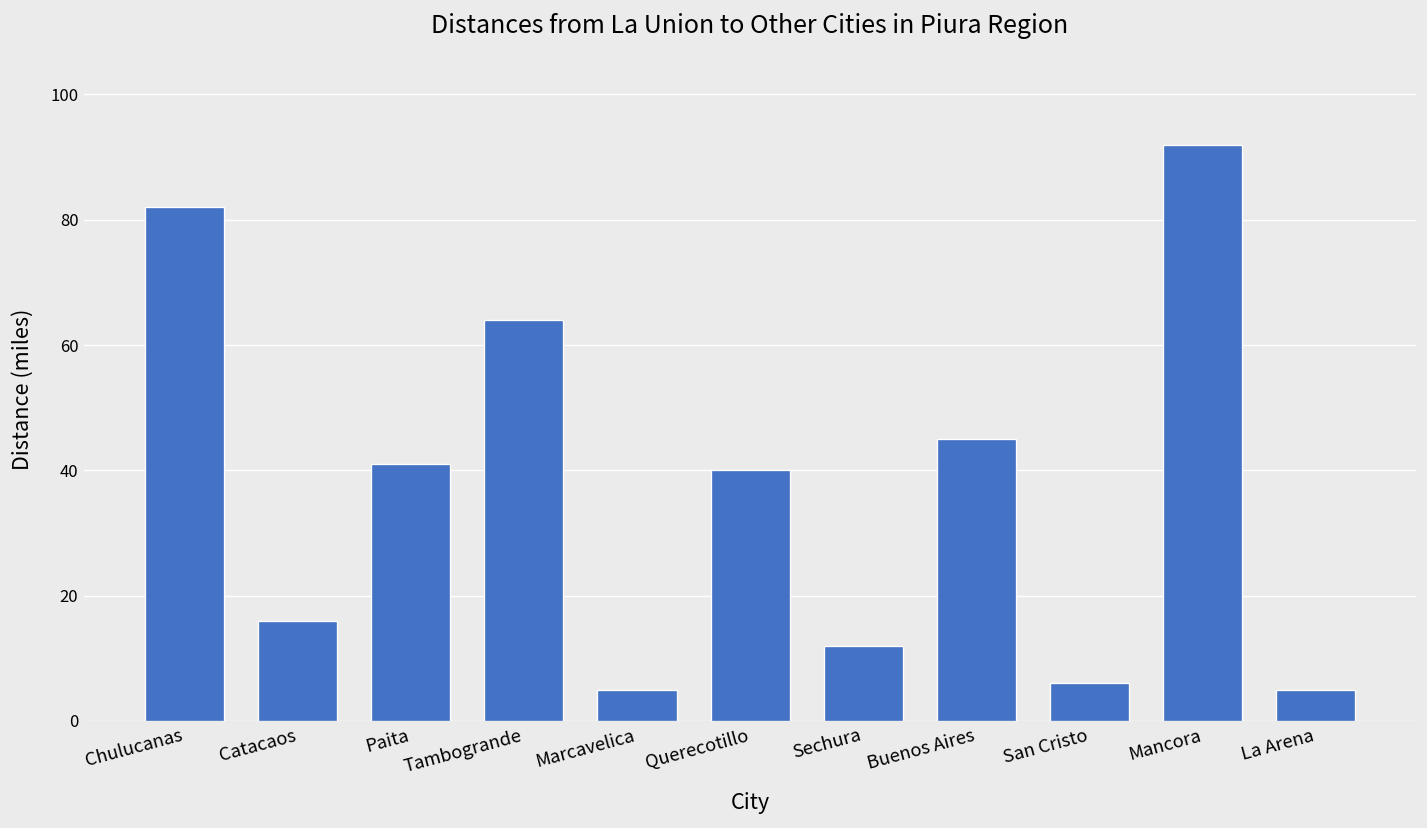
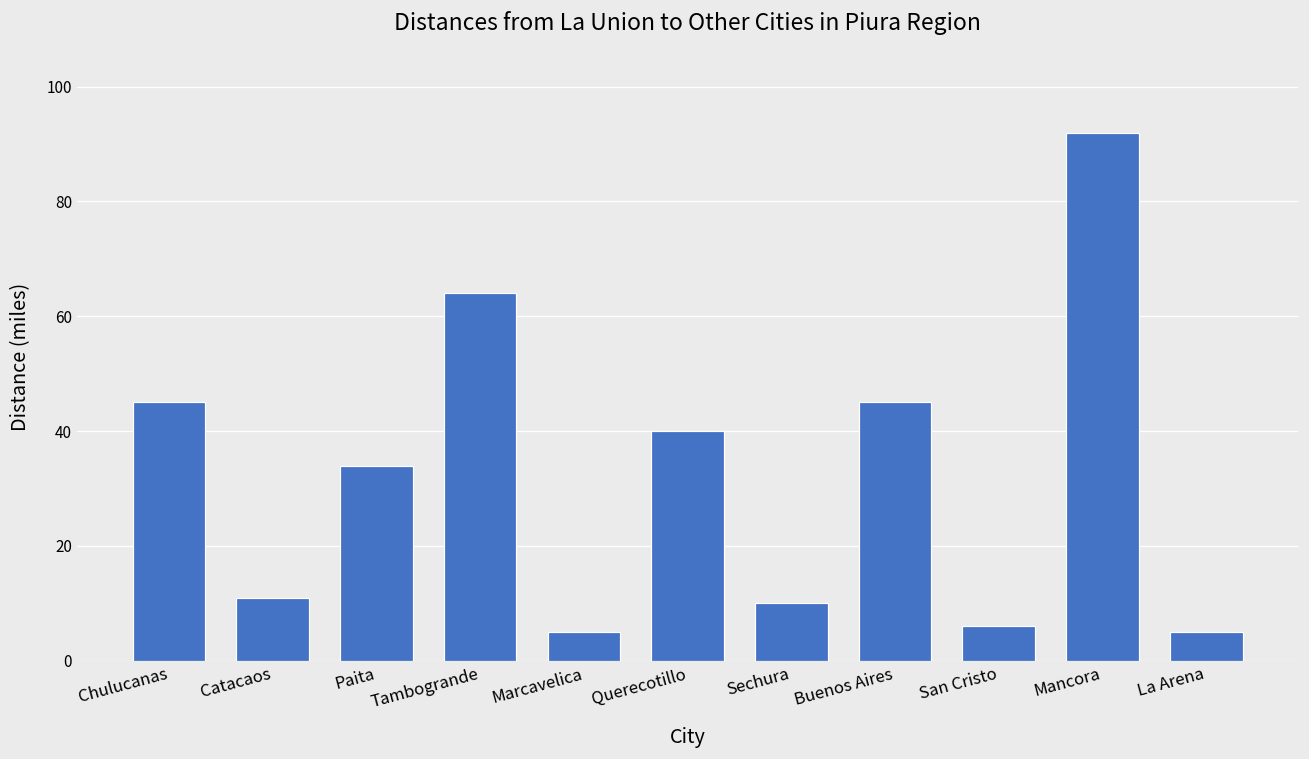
  {
-   "Chulucanas": 82,
-   "Catacaos": 16,
-   "Paita": 41,
+   "Chulucanas": 45,
+   "Catacaos": 11,
+   "Paita": 34,
    "Tambogrande": 64,
    "Marcavelica": 5,
    "Querecotillo": 40,
-   "Sechura": 12,
+   "Sechura": 10,
    "Buenos Aires": 45,
    "San Cristo": 6,
    "Mancora": 92,
    "La Arena": 5
  }
